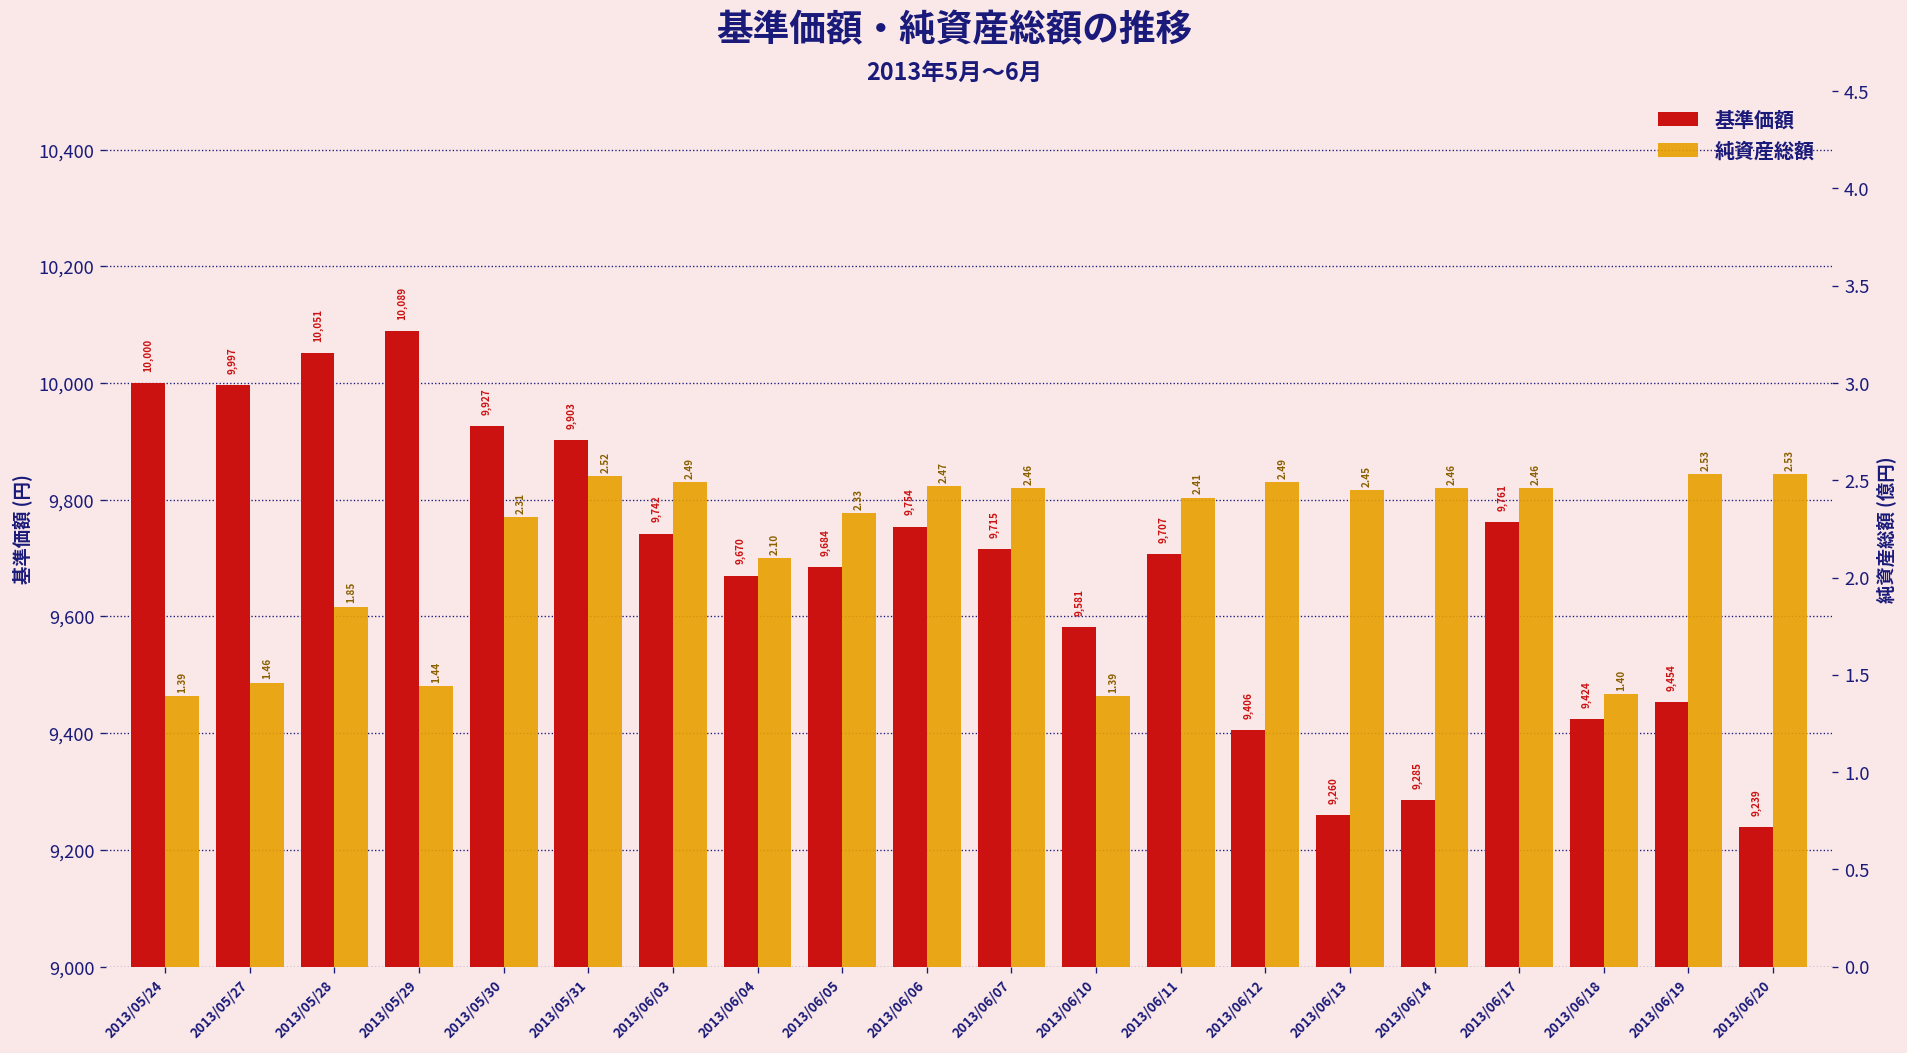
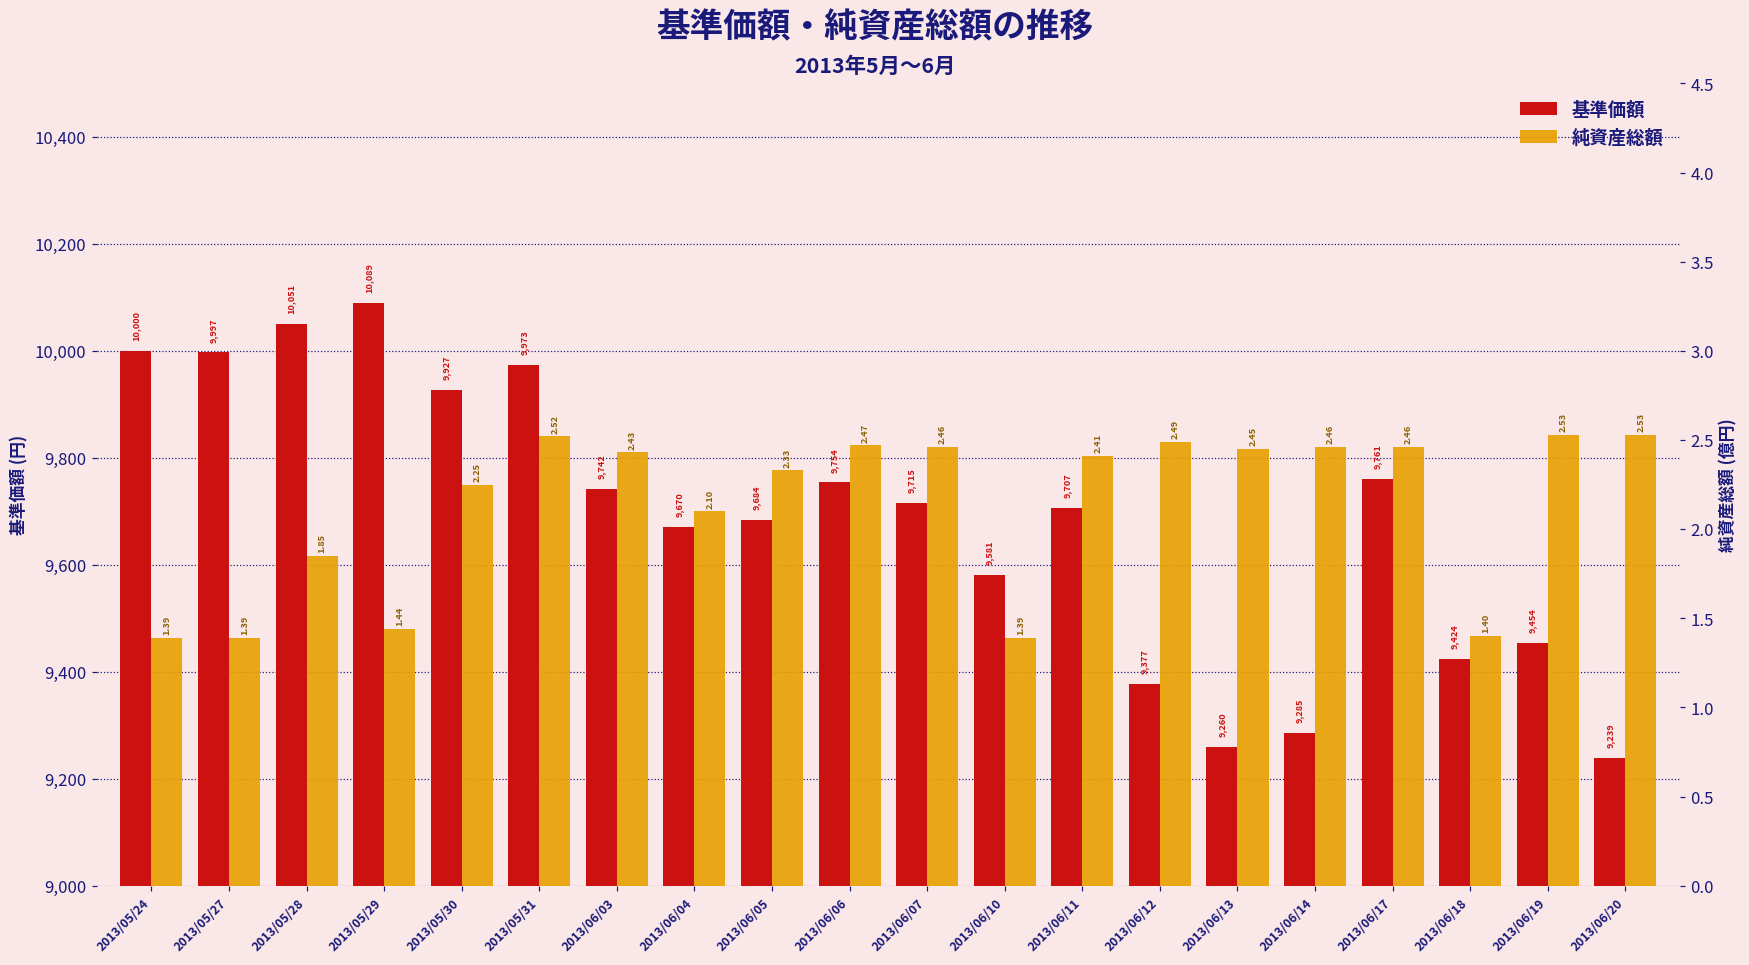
  {
    "基準価額": {
      "2013/05/24": "10,000",
      "2013/05/27": "9,997",
      "2013/05/28": "10,051",
      "2013/05/29": "10,089",
      "2013/05/30": "9,927",
-     "2013/05/31": "9,903",
+     "2013/05/31": "9,973",
      "2013/06/03": "9,742",
      "2013/06/04": "9,670",
      "2013/06/05": "9,684",
      "2013/06/06": "9,754",
      "2013/06/07": "9,715",
      "2013/06/10": "9,581",
      "2013/06/11": "9,707",
-     "2013/06/12": "9,406",
+     "2013/06/12": "9,377",
      "2013/06/13": "9,260",
      "2013/06/14": "9,285",
      "2013/06/17": "9,761",
      "2013/06/18": "9,424",
      "2013/06/19": "9,454",
      "2013/06/20": "9,239"
    },
    "純資産総額": {
      "2013/05/24": "1.39",
-     "2013/05/27": "1.46",
+     "2013/05/27": "1.39",
      "2013/05/28": "1.85",
      "2013/05/29": "1.44",
-     "2013/05/30": "2.31",
+     "2013/05/30": "2.25",
      "2013/05/31": "2.52",
-     "2013/06/03": "2.49",
+     "2013/06/03": "2.43",
      "2013/06/04": "2.10",
      "2013/06/05": "2.33",
      "2013/06/06": "2.47",
      "2013/06/07": "2.46",
      "2013/06/10": "1.39",
      "2013/06/11": "2.41",
      "2013/06/12": "2.49",
      "2013/06/13": "2.45",
      "2013/06/14": "2.46",
      "2013/06/17": "2.46",
      "2013/06/18": "1.40",
      "2013/06/19": "2.53",
      "2013/06/20": "2.53"
    }
  }
